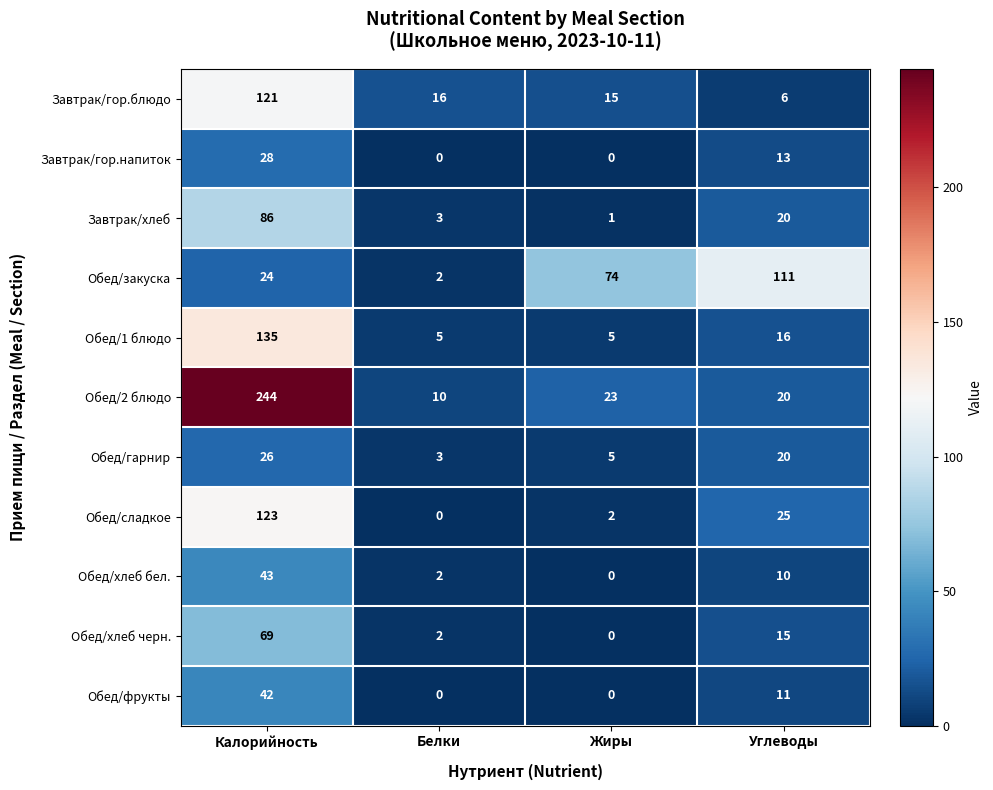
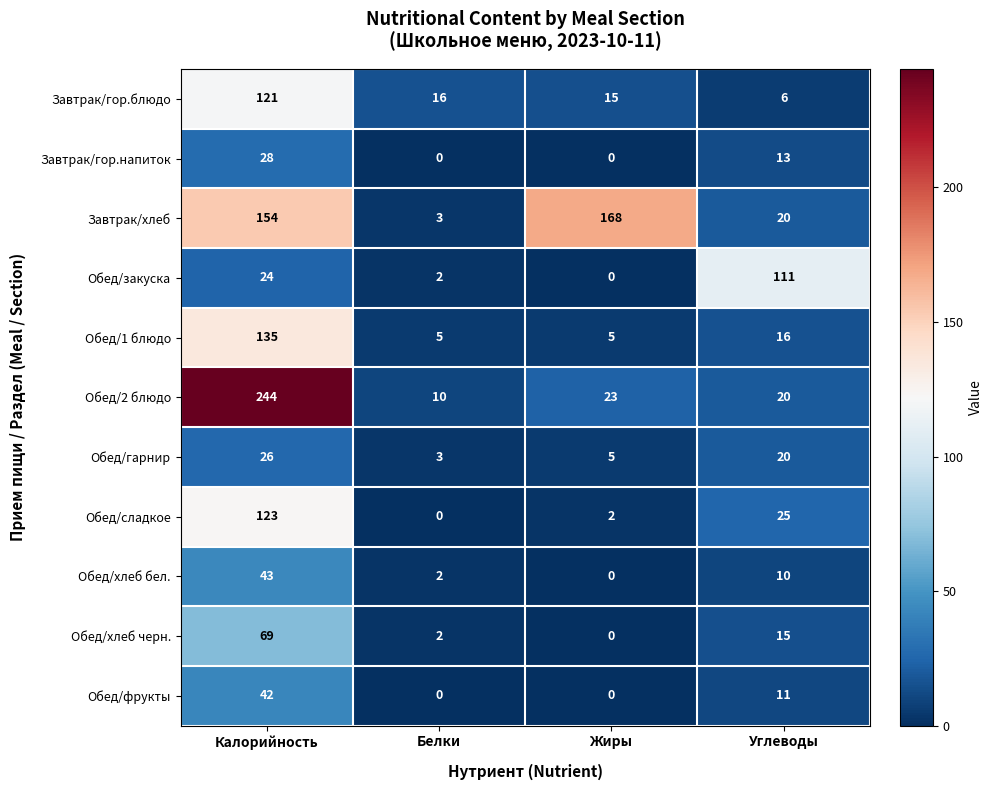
  {
    "Завтрак/гор.блюдо": {
      "Калорийность": 121,
      "Белки": 16,
      "Жиры": 15,
      "Углеводы": 6
    },
    "Завтрак/гор.напиток": {
      "Калорийность": 28,
      "Белки": 0,
      "Жиры": 0,
      "Углеводы": 13
    },
    "Завтрак/хлеб": {
-     "Калорийность": 86,
+     "Калорийность": 154,
      "Белки": 3,
-     "Жиры": 1,
+     "Жиры": 168,
      "Углеводы": 20
    },
    "Обед/закуска": {
      "Калорийность": 24,
      "Белки": 2,
-     "Жиры": 74,
+     "Жиры": 0,
      "Углеводы": 111
    },
    "Обед/1 блюдо": {
      "Калорийность": 135,
      "Белки": 5,
      "Жиры": 5,
      "Углеводы": 16
    },
    "Обед/2 блюдо": {
      "Калорийность": 244,
      "Белки": 10,
      "Жиры": 23,
      "Углеводы": 20
    },
    "Обед/гарнир": {
      "Калорийность": 26,
      "Белки": 3,
      "Жиры": 5,
      "Углеводы": 20
    },
    "Обед/сладкое": {
      "Калорийность": 123,
      "Белки": 0,
      "Жиры": 2,
      "Углеводы": 25
    },
    "Обед/хлеб бел.": {
      "Калорийность": 43,
      "Белки": 2,
      "Жиры": 0,
      "Углеводы": 10
    },
    "Обед/хлеб черн.": {
      "Калорийность": 69,
      "Белки": 2,
      "Жиры": 0,
      "Углеводы": 15
    },
    "Обед/фрукты": {
      "Калорийность": 42,
      "Белки": 0,
      "Жиры": 0,
      "Углеводы": 11
    }
  }
